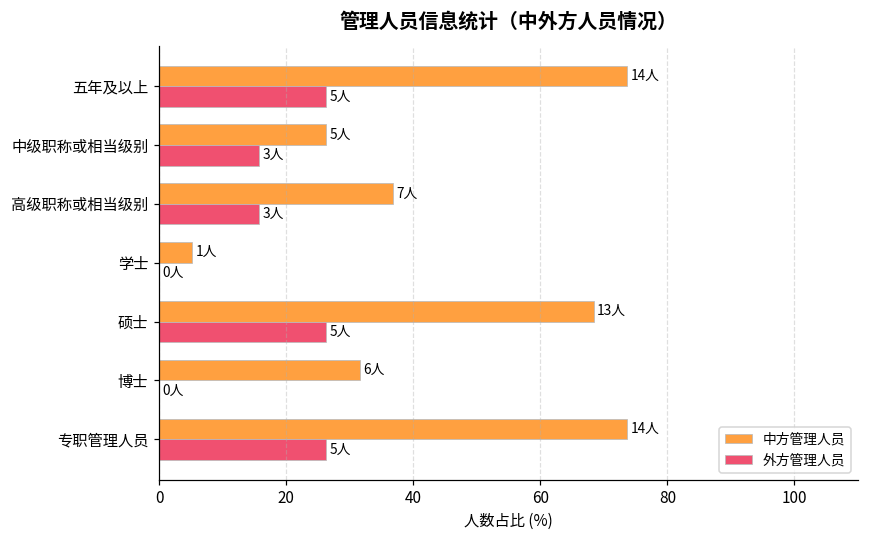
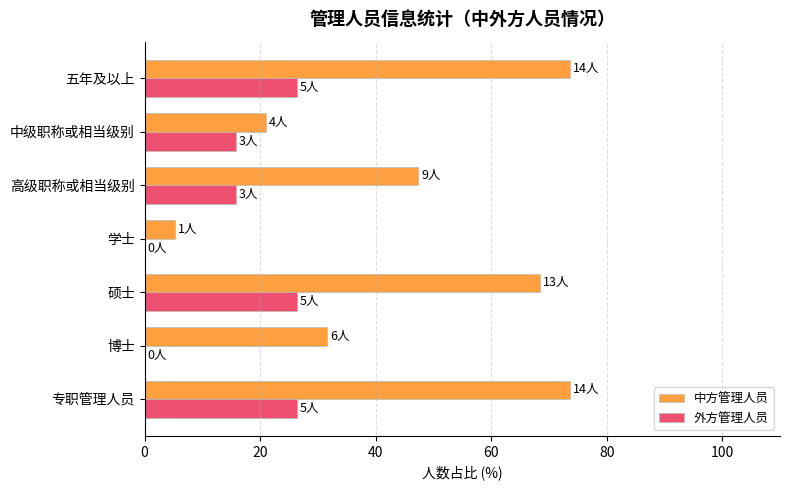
  {
    "中方管理人员": {
-     "中级职称或相当级别": "5人",
-     "高级职称或相当级别": "7人"
+     "中级职称或相当级别": "4人",
+     "高级职称或相当级别": "9人"
    },
    "外方管理人员": {
      "学士": "0人",
      "博士": "0人"
    }
  }
